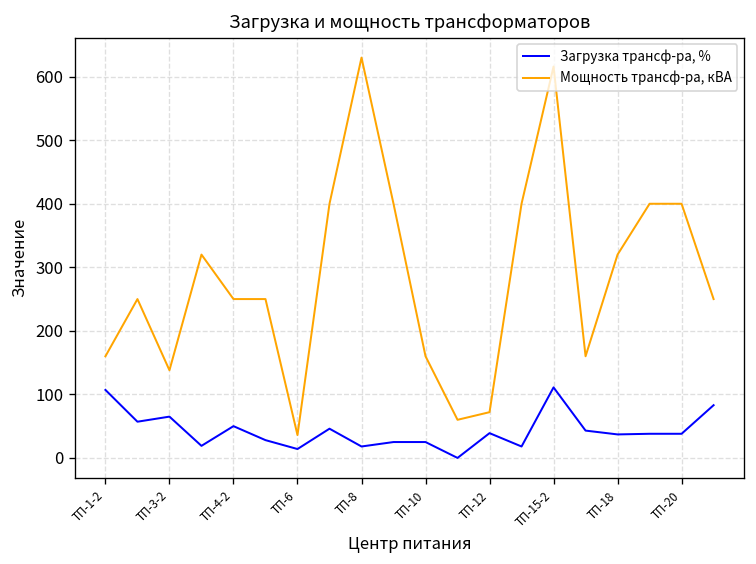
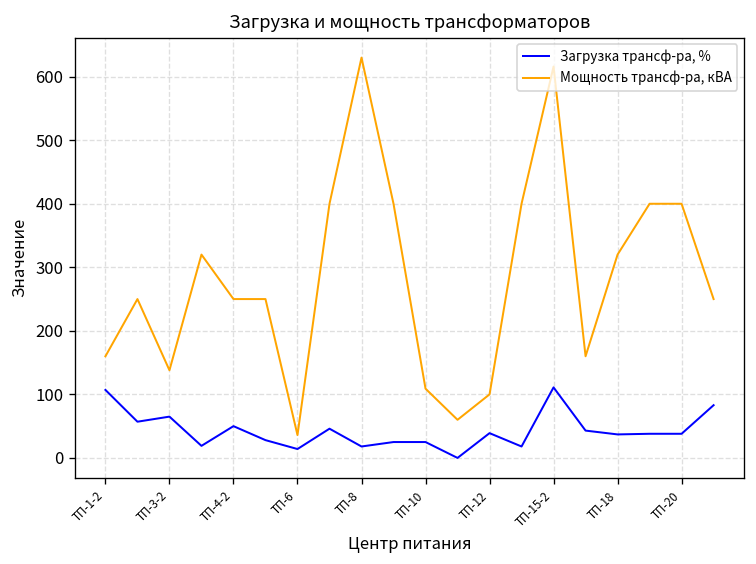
  {
    "Загрузка трансф-ра, %": {
      "ТП-1-2": 110,
      "ТП-3-2": 70,
      "ТП-4-2": 50,
      "ТП-6": 10,
      "ТП-8": 20,
      "ТП-10": 30,
      "ТП-12": 40,
      "ТП-15-2": 110,
      "ТП-18": 40,
      "ТП-20": 40
    },
    "Мощность трансф-ра, кВА": {
      "ТП-1-2": 160,
      "ТП-3-2": 140,
      "ТП-4-2": 250,
      "ТП-6": 40,
      "ТП-8": 630,
-     "ТП-10": 160,
-     "ТП-12": 70,
+     "ТП-10": 110,
+     "ТП-12": 100,
      "ТП-18": 320,
      "ТП-20": 400
    }
  }
